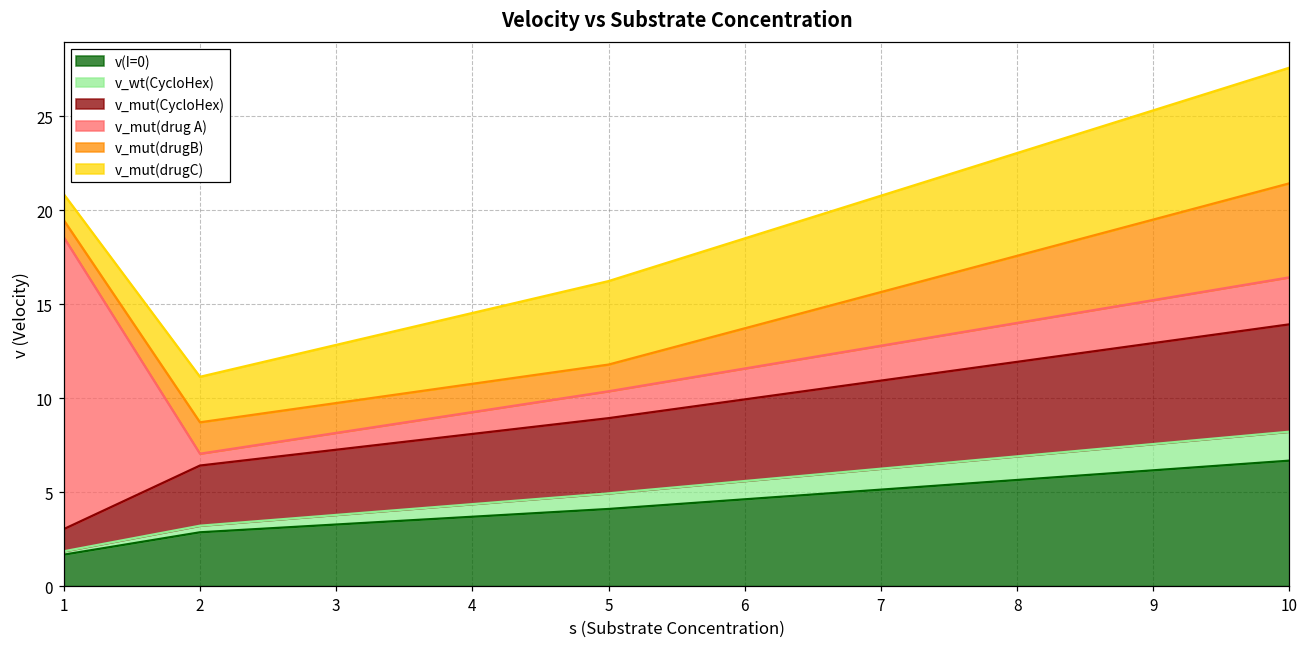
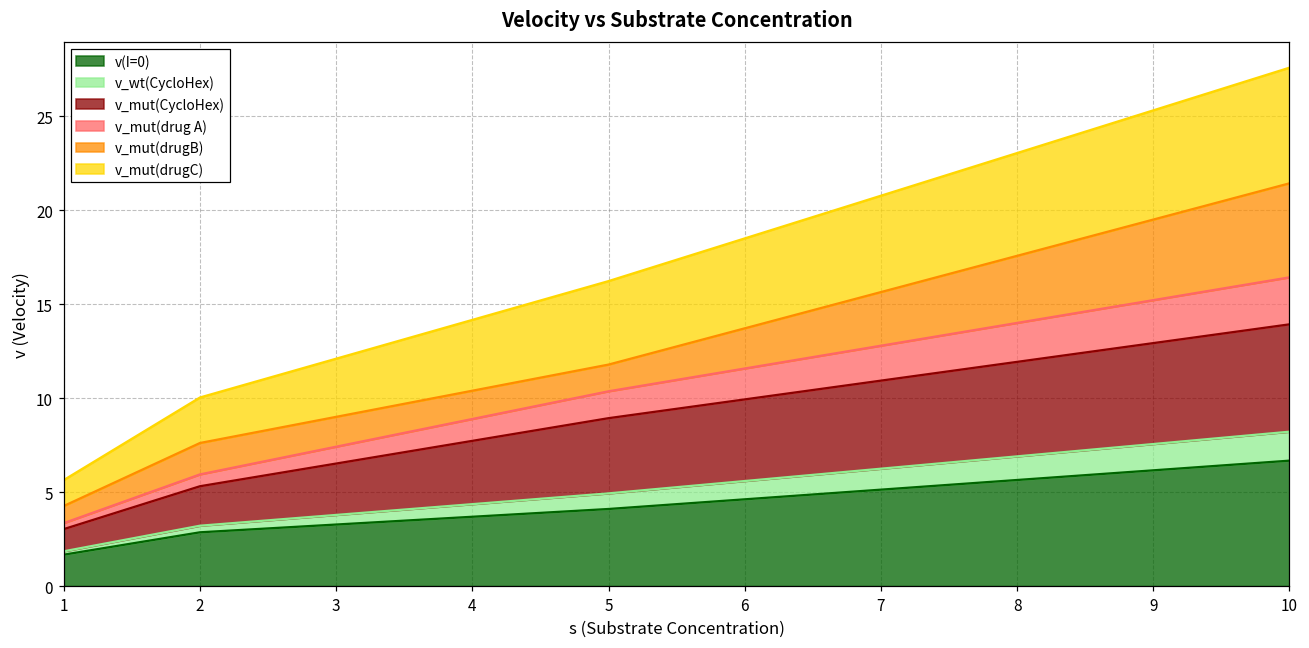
  {
    "v(I=0)": {
      "1": 1.7,
      "2": 2.9,
      "5": 4.1,
      "10": 6.7
    },
    "v_wt(CycloHex)": {
      "1": 0.2,
      "2": 0.4,
      "5": 0.8,
      "10": 1.5
    },
    "v_mut(CycloHex)": {
      "1": 1.2,
-     "2": 3.2,
+     "2": 2.1,
      "5": 4.0,
      "10": 5.7
    },
    "v_mut(drug A)": {
-     "1": 15.5,
+     "1": 0.3,
      "2": 0.6,
      "5": 1.4,
      "10": 2.5
    },
    "v_mut(drugB)": {
      "1": 0.9,
      "2": 1.7,
      "5": 1.4,
      "10": 5.0
    },
    "v_mut(drugC)": {
      "1": 1.4,
      "2": 2.4,
      "5": 4.4,
      "10": 6.1
    }
  }
